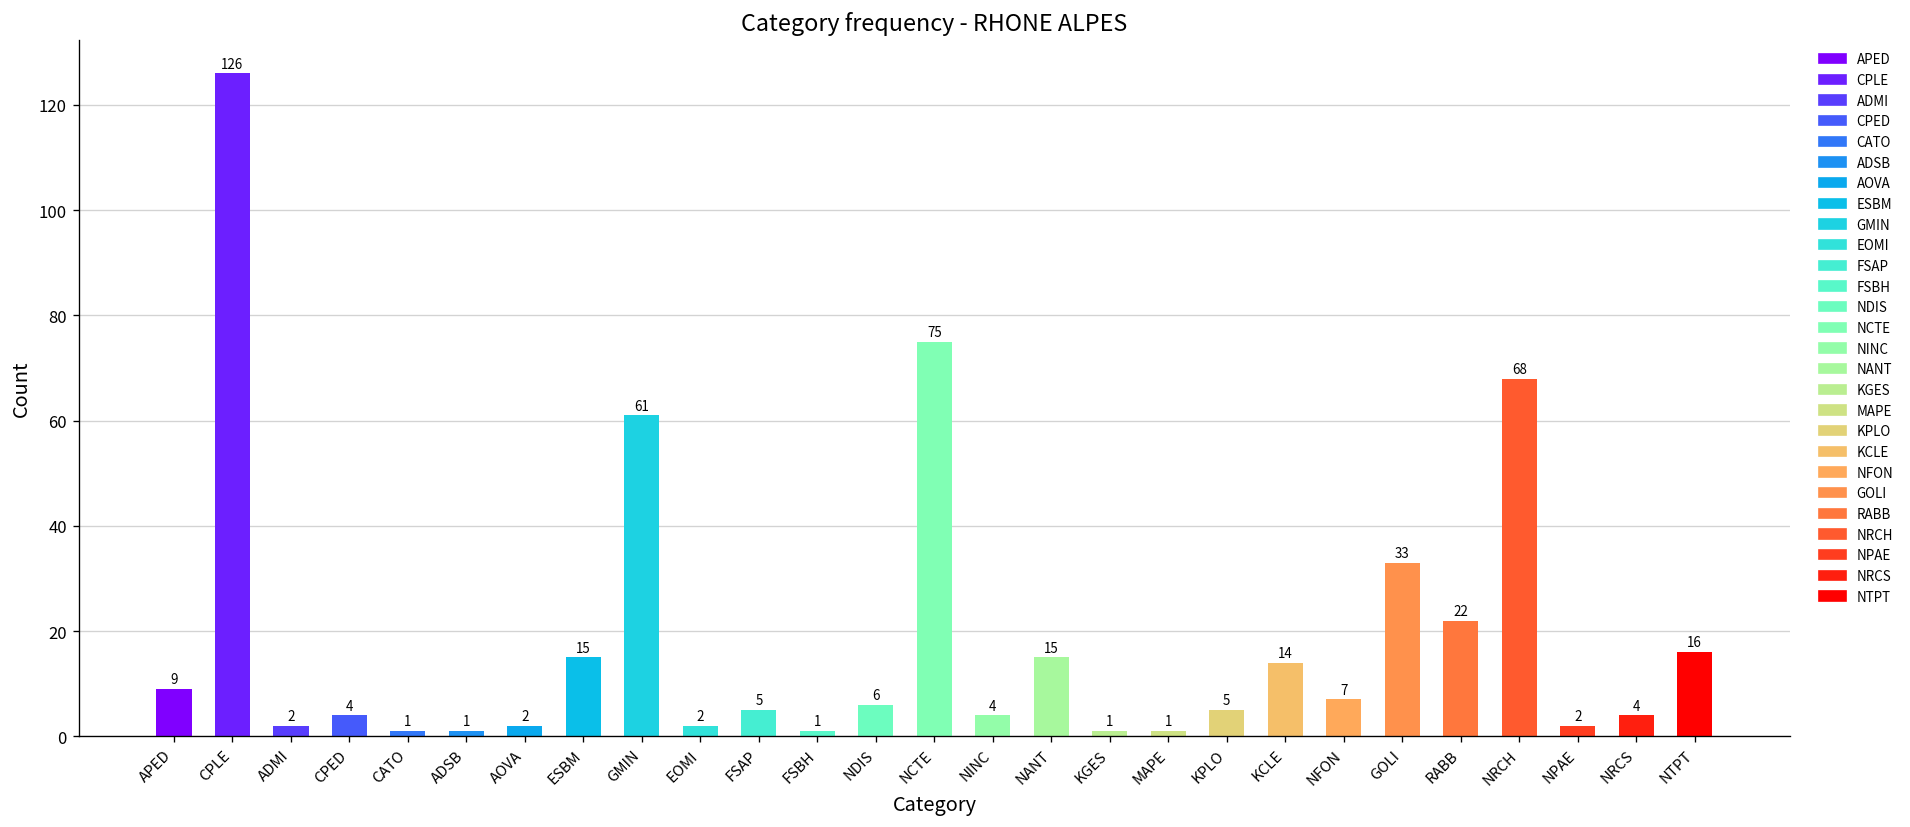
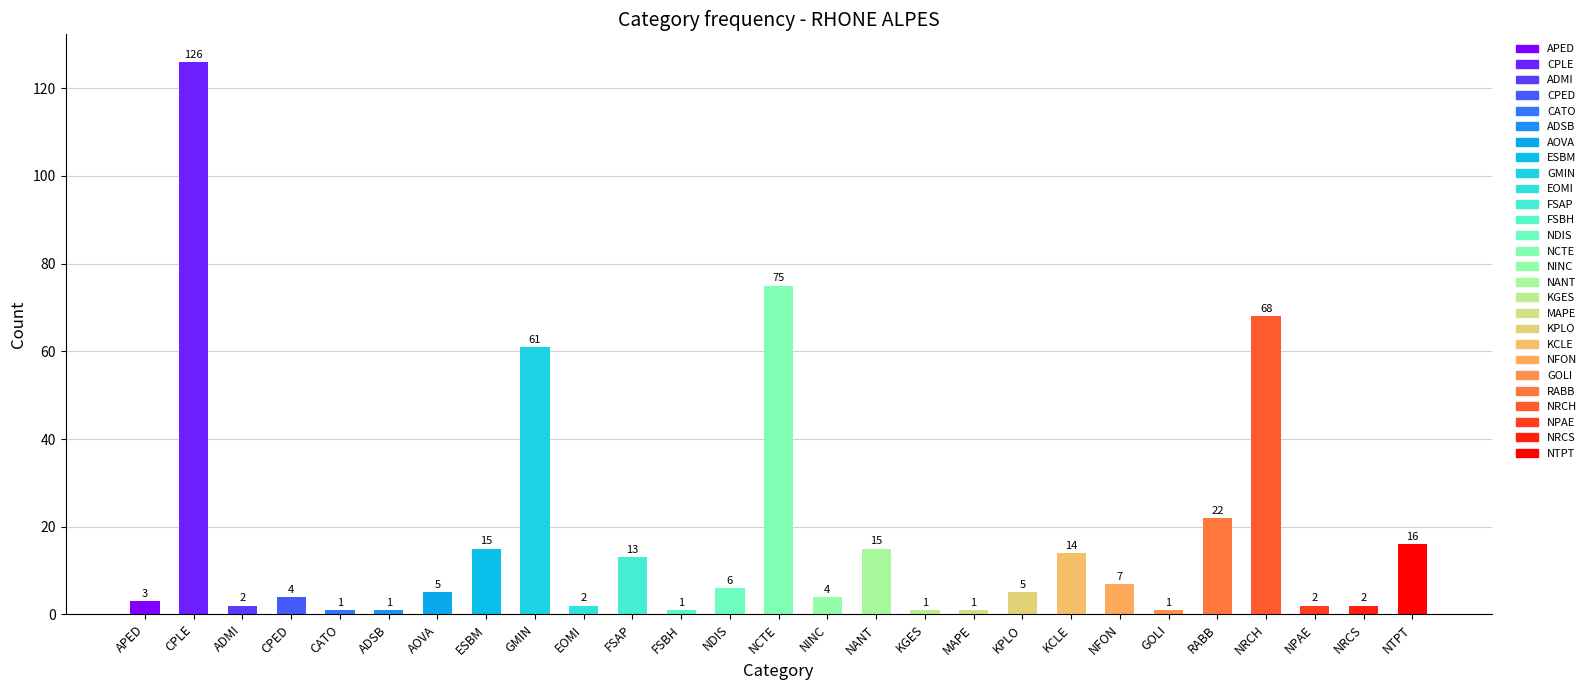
  {
-   "APED": 9,
+   "APED": 3,
    "CPLE": 126,
    "ADMI": 2,
    "CPED": 4,
    "CATO": 1,
    "ADSB": 1,
-   "AOVA": 2,
+   "AOVA": 5,
    "ESBM": 15,
    "GMIN": 61,
    "EOMI": 2,
-   "FSAP": 5,
+   "FSAP": 13,
    "FSBH": 1,
    "NDIS": 6,
    "NCTE": 75,
    "NINC": 4,
    "NANT": 15,
    "KGES": 1,
    "MAPE": 1,
    "KPLO": 5,
    "KCLE": 14,
    "NFON": 7,
-   "GOLI": 33,
+   "GOLI": 1,
    "RABB": 22,
    "NRCH": 68,
    "NPAE": 2,
-   "NRCS": 4,
+   "NRCS": 2,
    "NTPT": 16
  }
